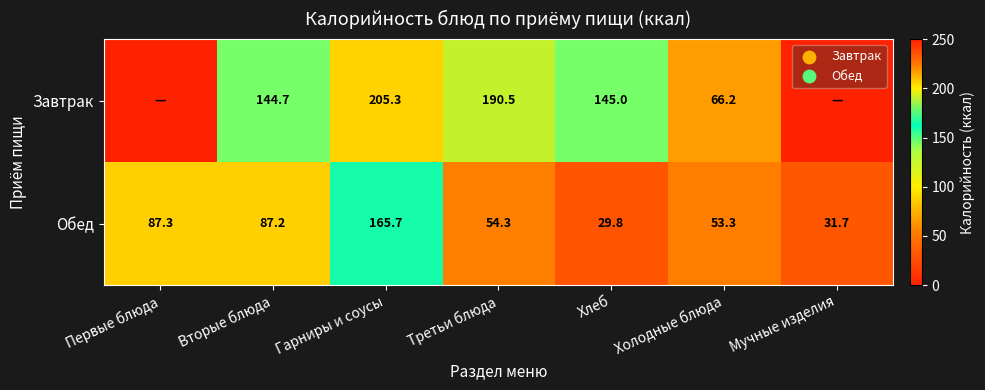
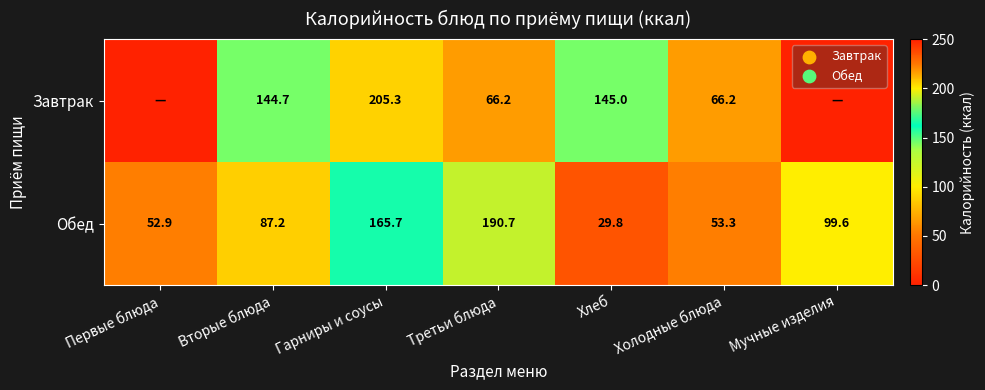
  {
    "Завтрак": {
      "Вторые блюда": 144.7,
      "Гарниры и соусы": 205.3,
-     "Третьи блюда": 190.5,
+     "Третьи блюда": 66.2,
      "Хлеб": 145.0,
      "Холодные блюда": 66.2
    },
    "Обед": {
-     "Первые блюда": 87.3,
+     "Первые блюда": 52.9,
      "Вторые блюда": 87.2,
      "Гарниры и соусы": 165.7,
-     "Третьи блюда": 54.3,
+     "Третьи блюда": 190.7,
      "Хлеб": 29.8,
      "Холодные блюда": 53.3,
-     "Мучные изделия": 31.7
+     "Мучные изделия": 99.6
    }
  }
